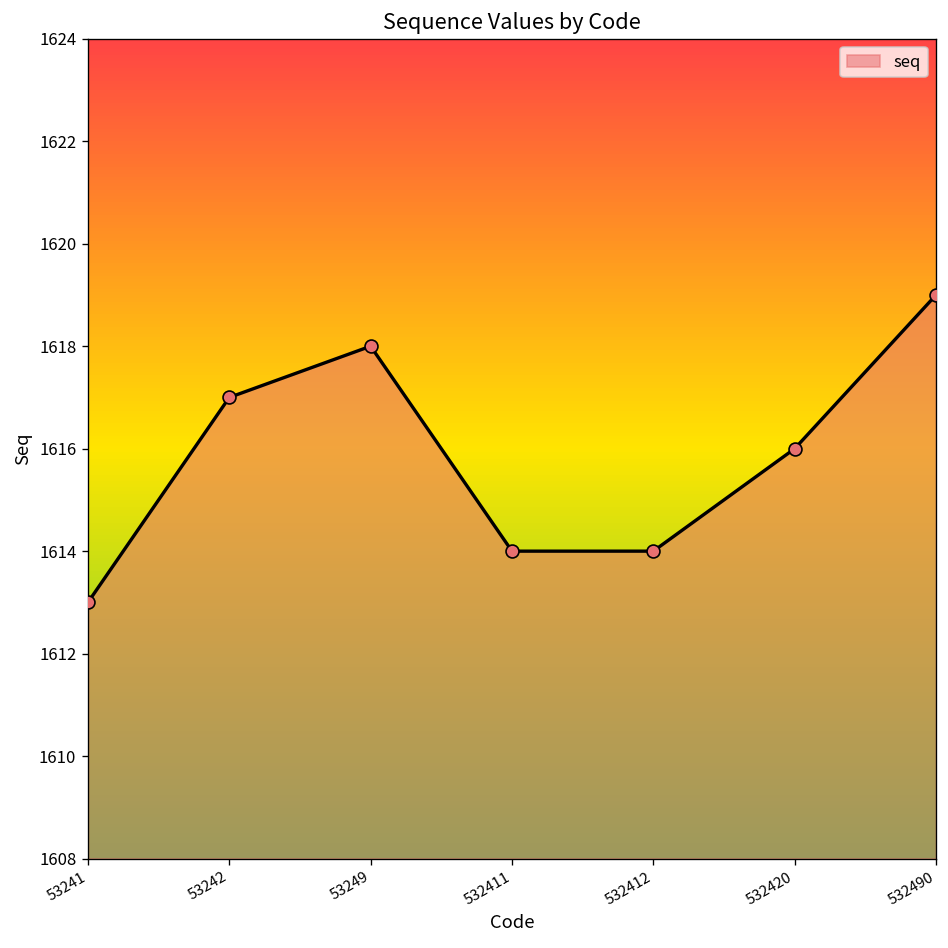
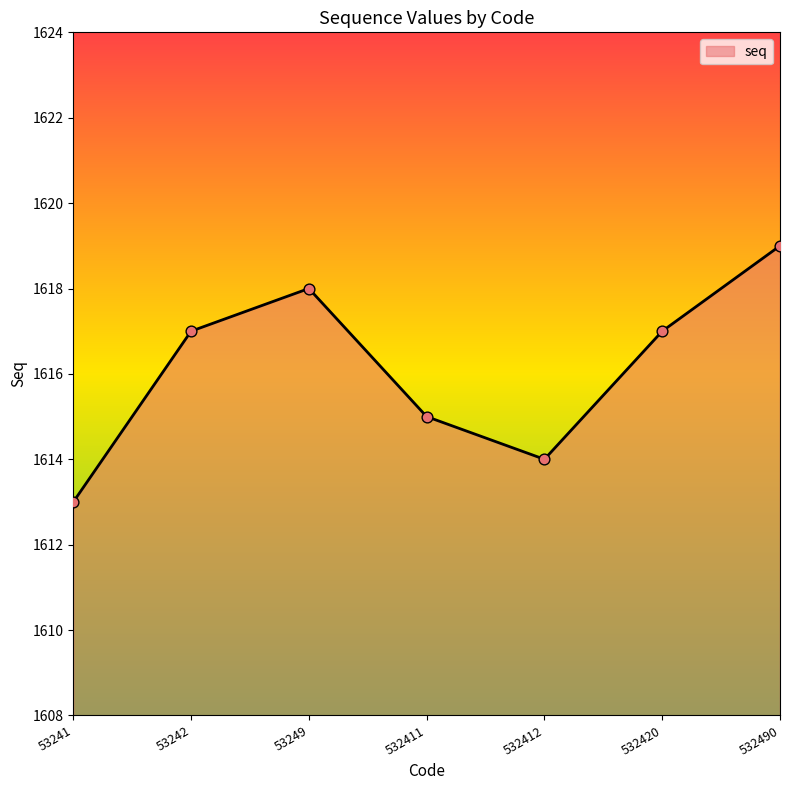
  {
    "53241": 1613,
    "53242": 1617,
    "53249": 1618,
-   "532411": 1614,
+   "532411": 1615,
    "532412": 1614,
-   "532420": 1616,
+   "532420": 1617,
    "532490": 1619
  }
